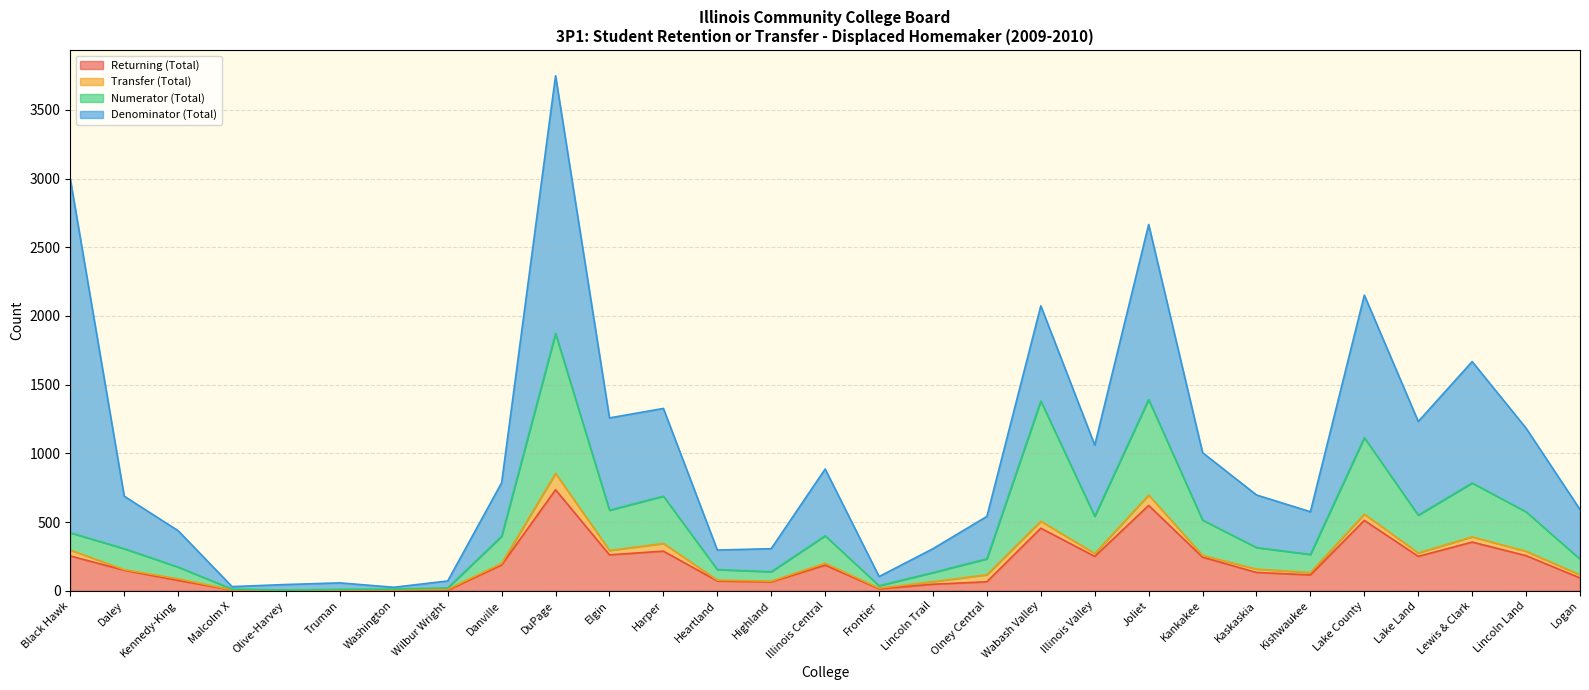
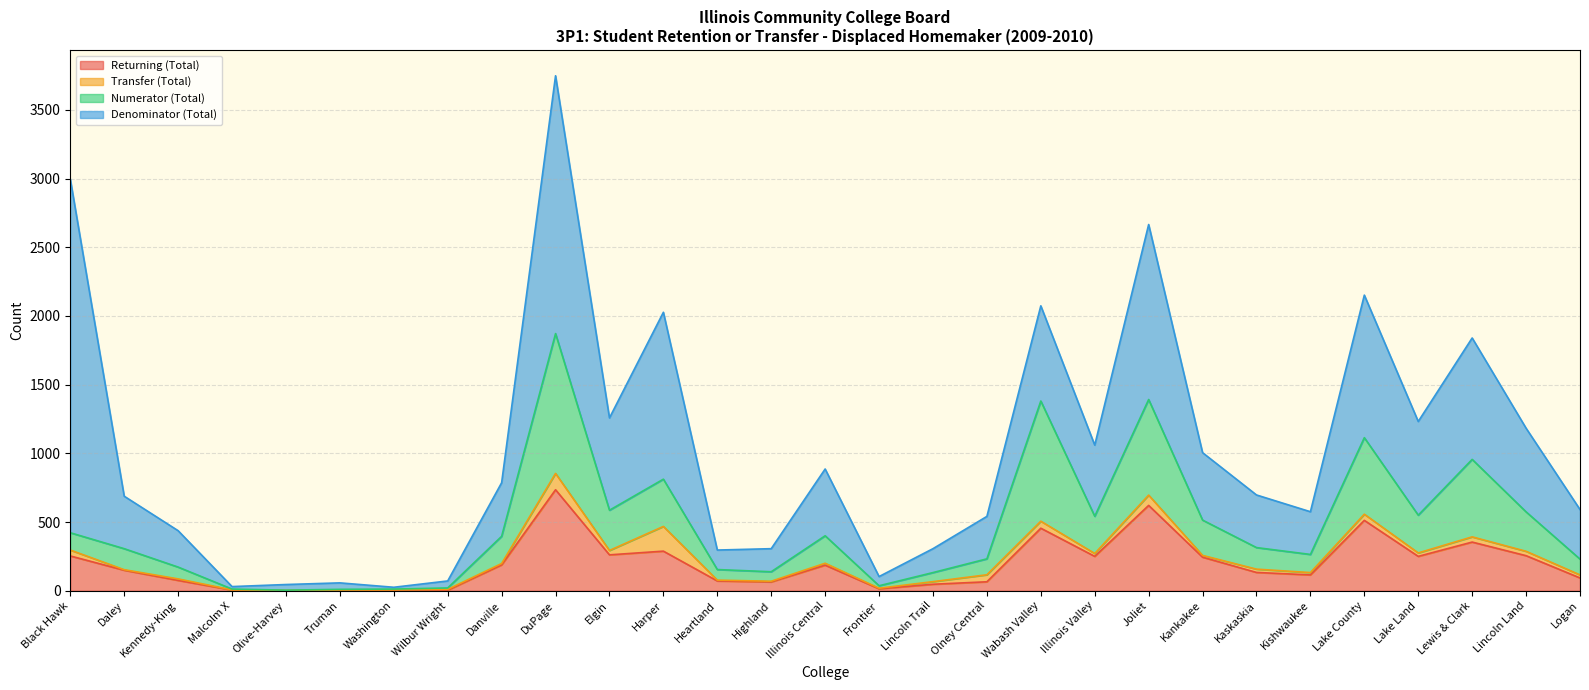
  {
    "Returning (Total)": {
      "Black Hawk": 250,
      "DuPage": 740,
      "Elgin": 260,
      "Harper": 290,
      "Lincoln Trail": 50,
      "Olney Central": 70,
      "Wabash Valley": 460,
      "Illinois Valley": 250,
      "Joliet": 620,
      "Kaskaskia": 130,
      "Lake County": 510,
      "Lake Land": 250,
      "Lewis & Clark": 350,
      "Lincoln Land": 260,
      "Logan": 90
    },
    "Transfer (Total)": {
      "Black Hawk": 40,
      "DuPage": 120,
      "Elgin": 30,
-     "Harper": 60,
+     "Harper": 180,
      "Lincoln Trail": 20,
      "Olney Central": 50,
      "Wabash Valley": 50,
      "Illinois Valley": 20,
      "Joliet": 80,
      "Kaskaskia": 20,
      "Lake County": 50,
      "Lake Land": 30,
      "Lewis & Clark": 40,
      "Lincoln Land": 30,
      "Logan": 20
    },
    "Numerator (Total)": {
      "Black Hawk": 130,
      "Daley": 150,
      "Kennedy-King": 90,
      "Danville": 200,
      "DuPage": 1020,
      "Elgin": 290,
      "Harper": 340,
      "Heartland": 80,
      "Highland": 70,
      "Illinois Central": 200,
      "Lincoln Trail": 70,
      "Olney Central": 120,
      "Wabash Valley": 880,
      "Illinois Valley": 270,
      "Joliet": 700,
      "Kankakee": 260,
      "Kaskaskia": 160,
      "Kishwaukee": 130,
      "Lake County": 560,
      "Lake Land": 280,
-     "Lewis & Clark": 390,
+     "Lewis & Clark": 560,
      "Lincoln Land": 290,
      "Logan": 120
    },
    "Denominator (Total)": {
      "Black Hawk": 2580,
      "Daley": 380,
      "Kennedy-King": 270,
      "Olive-Harvey": 40,
      "Truman": 50,
      "Wilbur Wright": 50,
      "Danville": 390,
      "DuPage": 1880,
      "Elgin": 670,
-     "Harper": 640,
+     "Harper": 1220,
      "Heartland": 140,
      "Highland": 170,
      "Illinois Central": 490,
      "Frontier": 70,
      "Lincoln Trail": 170,
      "Olney Central": 310,
      "Wabash Valley": 690,
      "Illinois Valley": 520,
      "Joliet": 1270,
      "Kankakee": 490,
      "Kaskaskia": 380,
      "Kishwaukee": 310,
      "Lake County": 1040,
      "Lake Land": 680,
      "Lewis & Clark": 880,
      "Lincoln Land": 610,
      "Logan": 360
    }
  }
